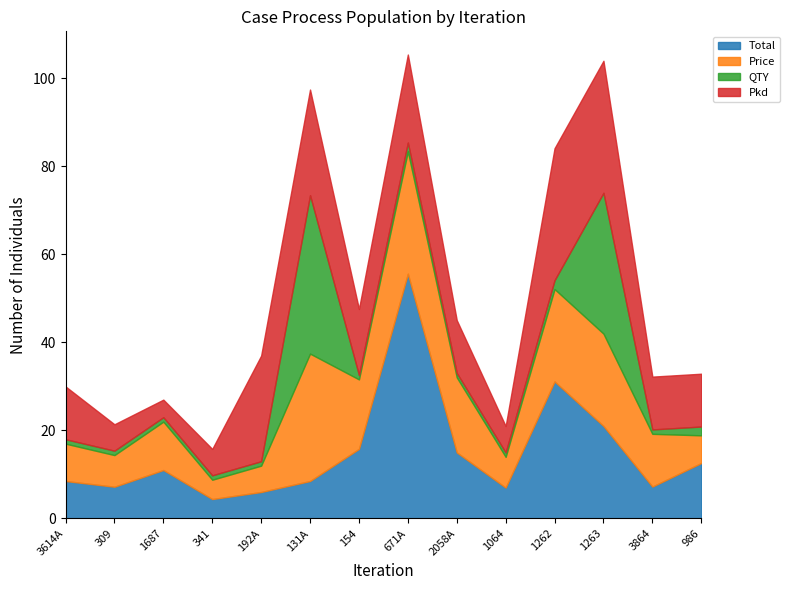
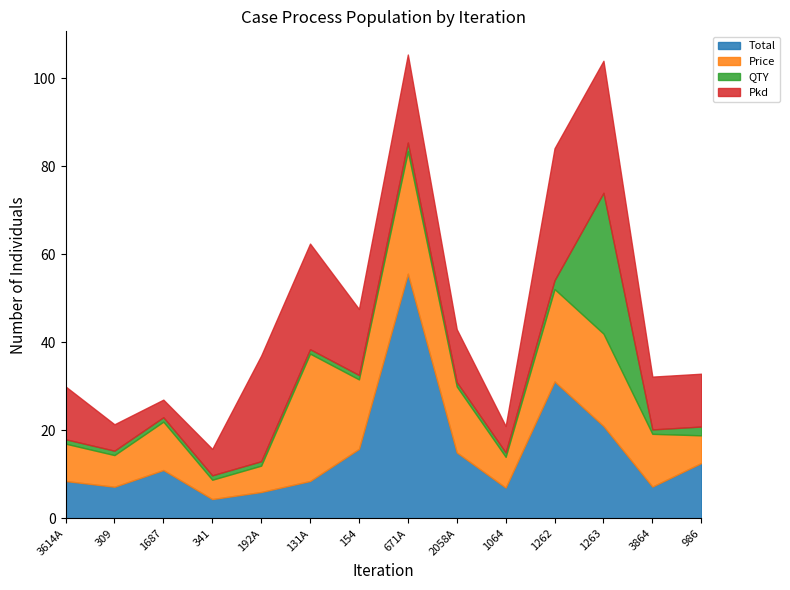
  {
    "Total": {
      "3614A": 8,
      "309": 7,
      "1687": 11,
      "341": 4,
      "192A": 6,
      "131A": 8,
      "154": 16,
      "671A": 56,
      "2058A": 15,
      "1064": 7,
      "1262": 31,
      "1263": 21,
      "3864": 7,
      "986": 13
    },
    "Price": {
      "3614A": 8,
      "309": 7,
      "1687": 11,
      "341": 4,
      "192A": 6,
      "131A": 29,
      "154": 16,
      "671A": 28,
-     "2058A": 17,
+     "2058A": 15,
      "1064": 7,
      "1262": 21,
      "1263": 21,
      "3864": 12,
      "986": 6
    },
    "QTY": {
      "3614A": 1,
      "309": 1,
      "1687": 1,
      "341": 1,
      "192A": 1,
-     "131A": 36,
+     "131A": 1,
      "154": 1,
      "671A": 2,
      "2058A": 1,
      "1064": 1,
      "1262": 2,
      "1263": 32,
      "3864": 1,
      "986": 2
    },
    "Pkd": {
      "3614A": 12,
      "309": 6,
      "1687": 4,
      "341": 6,
      "192A": 24,
      "131A": 24,
      "154": 15,
      "671A": 20,
      "2058A": 12,
      "1064": 6,
      "1262": 30,
      "1263": 30,
      "3864": 12,
      "986": 12
    }
  }
